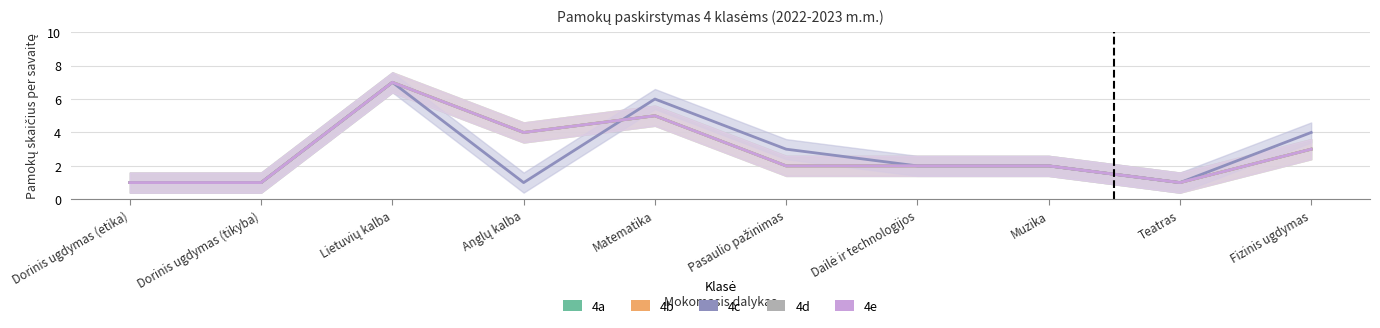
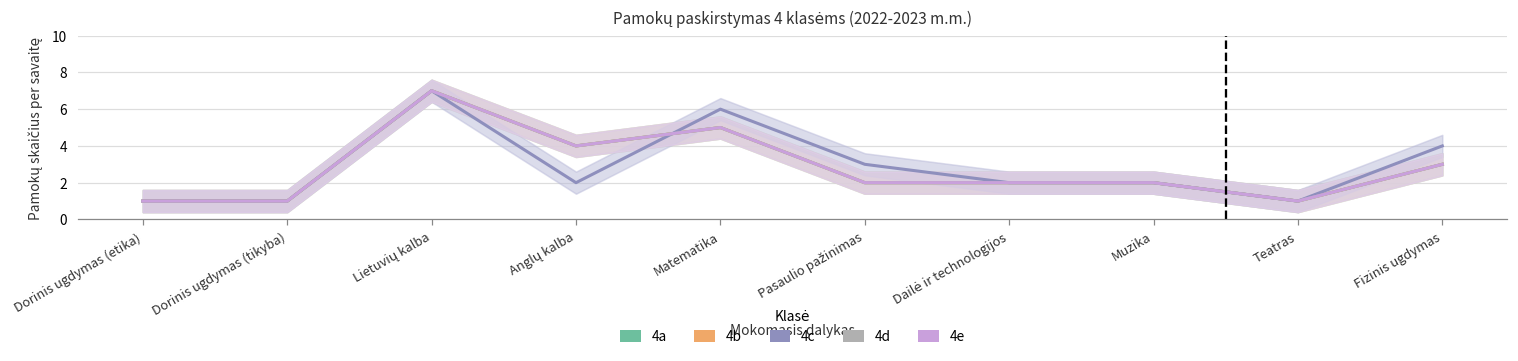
  {
    "4c": {
-     "Anglų kalba": 1,
+     "Anglų kalba": 2,
      "Matematika": 6,
      "Pasaulio pažinimas": 3,
      "Fizinis ugdymas": 4
    }
  }
